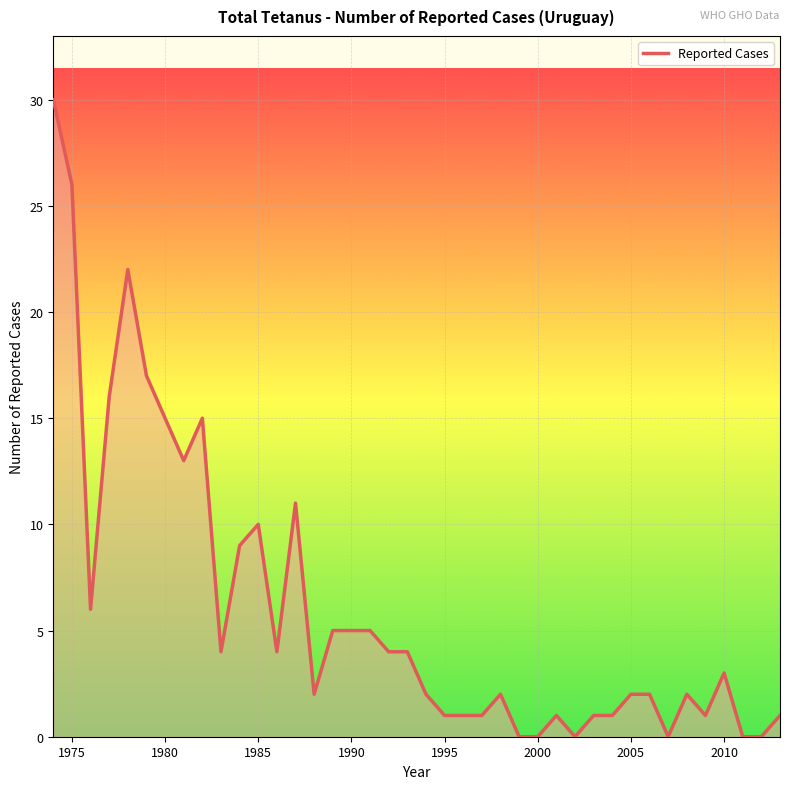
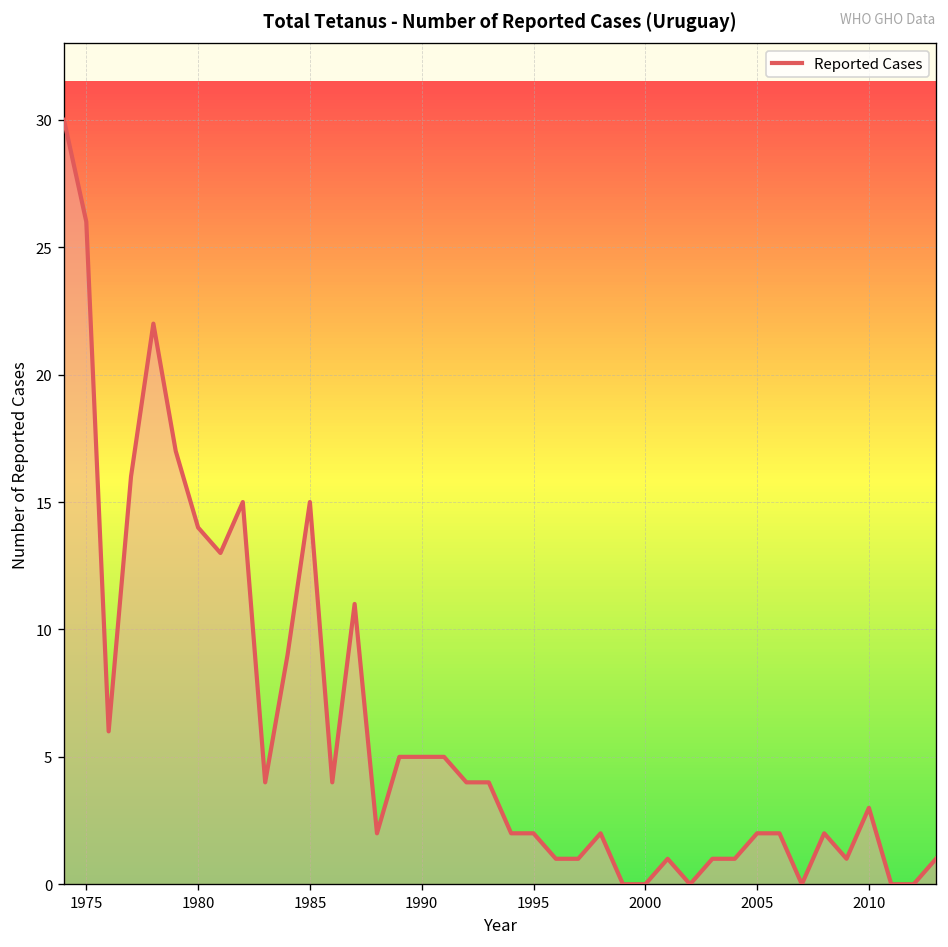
  {
    "1975": 26,
-   "1980": 15,
-   "1985": 10,
+   "1980": 14,
+   "1985": 15,
    "1990": 5,
-   "1995": 1,
+   "1995": 2,
    "2000": 0,
    "2005": 2,
    "2010": 3
  }
